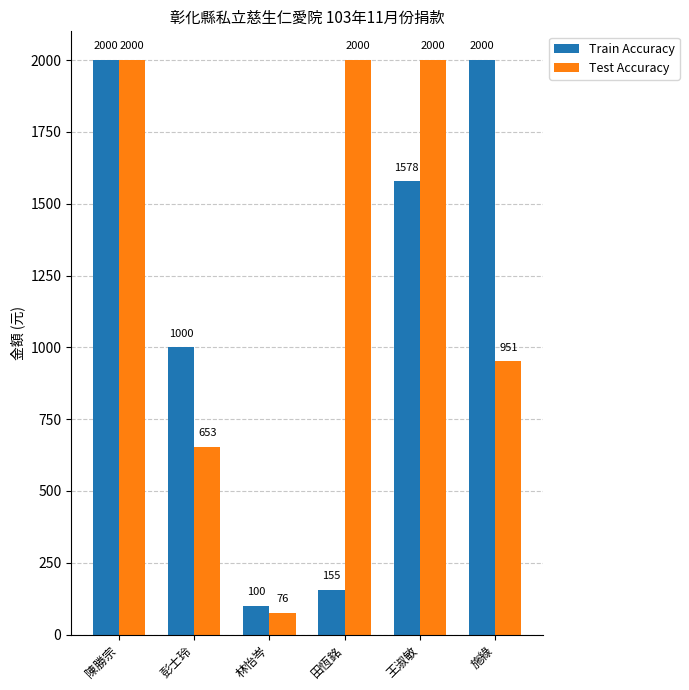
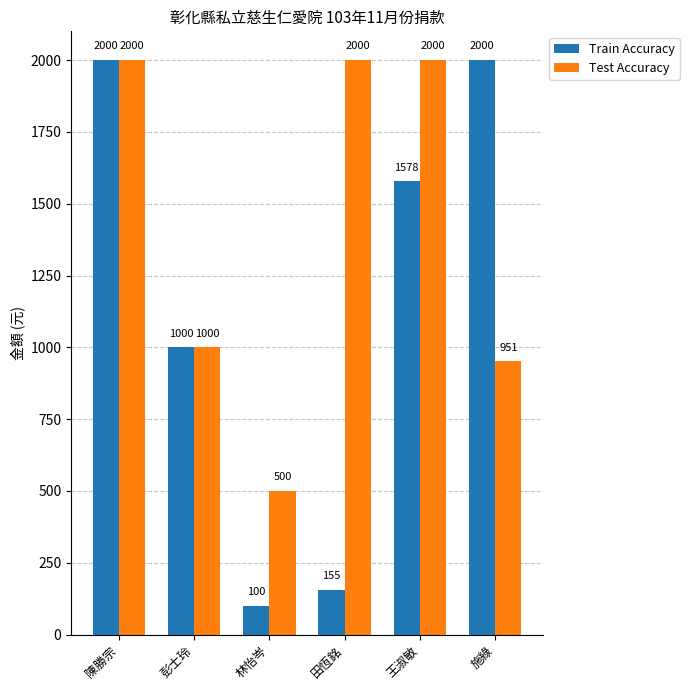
  {
    "Train Accuracy": {
      "陳勝宗": 2000,
      "彭士玲": 1000,
      "林怡岑": 100,
      "田恆銘": 155,
      "王淑敏": 1578,
      "施綠": 2000
    },
    "Test Accuracy": {
      "陳勝宗": 2000,
-     "彭士玲": 653,
-     "林怡岑": 76,
+     "彭士玲": 1000,
+     "林怡岑": 500,
      "田恆銘": 2000,
      "王淑敏": 2000,
      "施綠": 951
    }
  }
